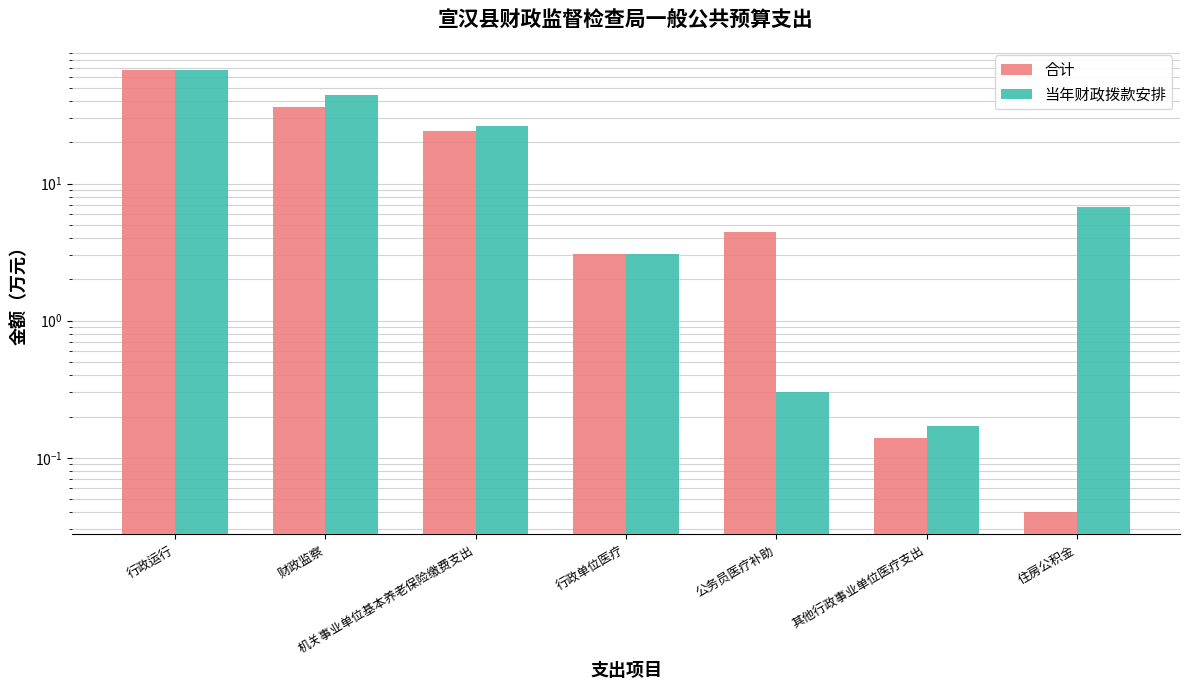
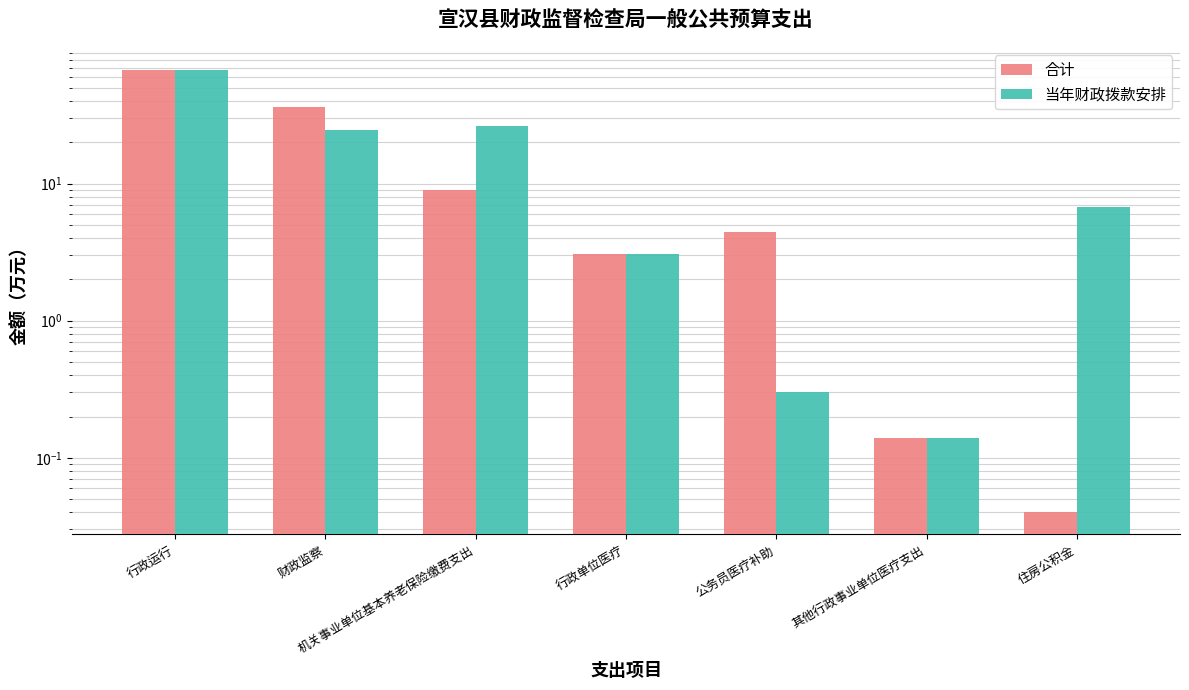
  {
    "合计": {
      "行政运行": 70,
      "财政监察": 36,
-     "机关事业单位基本养老保险缴费支出": 24,
+     "机关事业单位基本养老保险缴费支出": 9,
      "行政单位医疗": 3,
      "公务员医疗补助": 4.4,
      "其他行政事业单位医疗支出": 0.14,
      "住房公积金": 0.040
    },
    "当年财政拨款安排": {
      "行政运行": 70,
-     "财政监察": 44,
+     "财政监察": 25,
      "机关事业单位基本养老保险缴费支出": 26,
      "行政单位医疗": 3.1,
      "公务员医疗补助": 0.30,
-     "其他行政事业单位医疗支出": 0.17,
+     "其他行政事业单位医疗支出": 0.14,
      "住房公积金": 7
    }
  }
